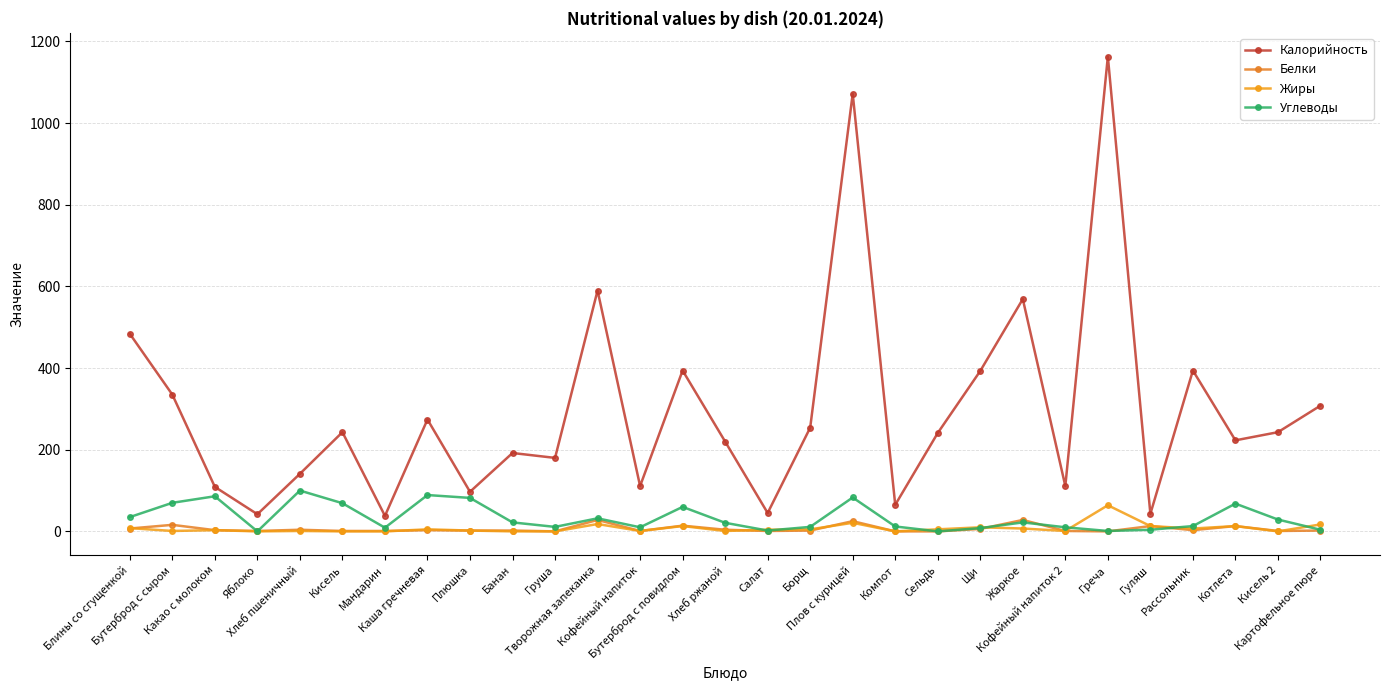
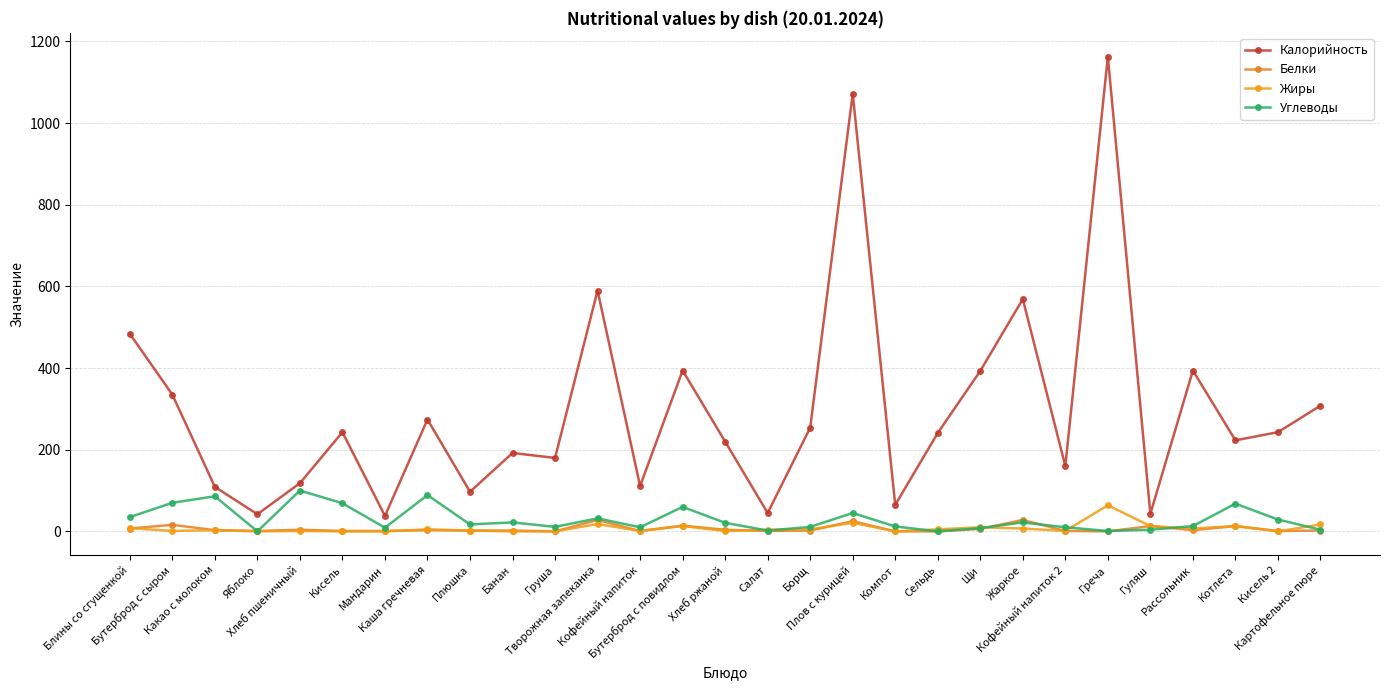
  {
    "Калорийность": {
      "Блины со сгущенкой": 480,
      "Бутерброд с сыром": 340,
      "Какао с молоком": 110,
      "Яблоко": 40,
-     "Хлеб пшеничный": 140,
+     "Хлеб пшеничный": 120,
      "Кисель": 240,
      "Мандарин": 40,
      "Каша гречневая": 270,
      "Плюшка": 100,
      "Банан": 190,
      "Груша": 180,
      "Творожная запеканка": 590,
      "Кофейный напиток": 110,
      "Бутерброд с повидлом": 390,
      "Хлеб ржаной": 220,
      "Салат": 50,
      "Борщ": 250,
      "Плов с курицей": 1070,
      "Компот": 70,
      "Сельдь": 240,
      "Щи": 390,
      "Жаркое": 570,
-     "Кофейный напиток 2": 110,
+     "Кофейный напиток 2": 160,
      "Греча": 1160,
      "Гуляш": 40,
      "Рассольник": 390,
      "Котлета": 220,
      "Кисель 2": 240,
      "Картофельное пюре": 310
    },
    "Углеводы": {
      "Блины со сгущенкой": 40,
      "Бутерброд с сыром": 70,
      "Какао с молоком": 90,
      "Хлеб пшеничный": 100,
      "Кисель": 70,
      "Мандарин": 10,
      "Каша гречневая": 90,
-     "Плюшка": 80,
+     "Плюшка": 20,
      "Банан": 20,
      "Груша": 10,
      "Кофейный напиток": 10,
      "Бутерброд с повидлом": 60,
      "Хлеб ржаной": 20,
-     "Плов с курицей": 80,
+     "Плов с курицей": 50,
      "Компот": 10,
      "Кофейный напиток 2": 10,
      "Гуляш": 0,
      "Котлета": 70,
      "Кисель 2": 30
    }
  }
